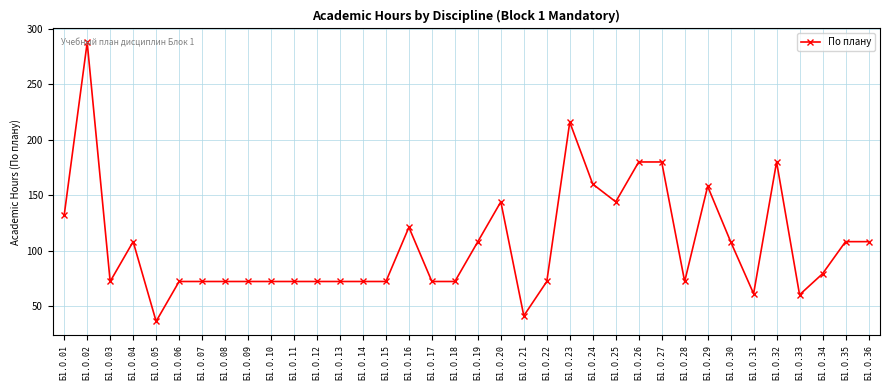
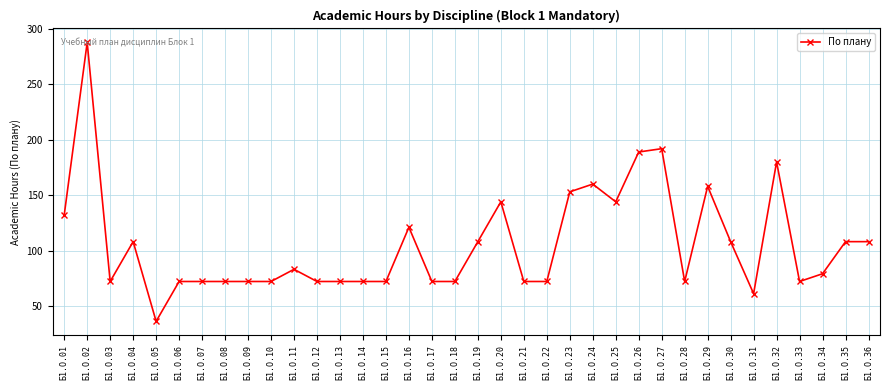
  {
    "Б1.О.01": 132,
    "Б1.О.03": 72,
    "Б1.О.04": 108,
    "Б1.О.05": 36,
    "Б1.О.06": 72,
    "Б1.О.07": 72,
    "Б1.О.08": 72,
    "Б1.О.09": 72,
    "Б1.О.10": 72,
-   "Б1.О.11": 72,
+   "Б1.О.11": 83,
    "Б1.О.12": 72,
    "Б1.О.13": 72,
    "Б1.О.14": 72,
    "Б1.О.15": 72,
    "Б1.О.16": 121,
    "Б1.О.17": 72,
    "Б1.О.18": 72,
    "Б1.О.19": 108,
    "Б1.О.20": 144,
-   "Б1.О.21": 41,
+   "Б1.О.21": 72,
    "Б1.О.22": 72,
-   "Б1.О.23": 216,
+   "Б1.О.23": 153,
    "Б1.О.24": 160,
    "Б1.О.25": 144,
-   "Б1.О.26": 180,
-   "Б1.О.27": 180,
+   "Б1.О.26": 189,
+   "Б1.О.27": 192,
    "Б1.О.28": 72,
    "Б1.О.29": 158,
    "Б1.О.30": 108,
    "Б1.О.31": 61,
    "Б1.О.32": 180,
-   "Б1.О.33": 60,
+   "Б1.О.33": 72,
    "Б1.О.34": 79,
    "Б1.О.35": 108,
    "Б1.О.36": 108
  }
